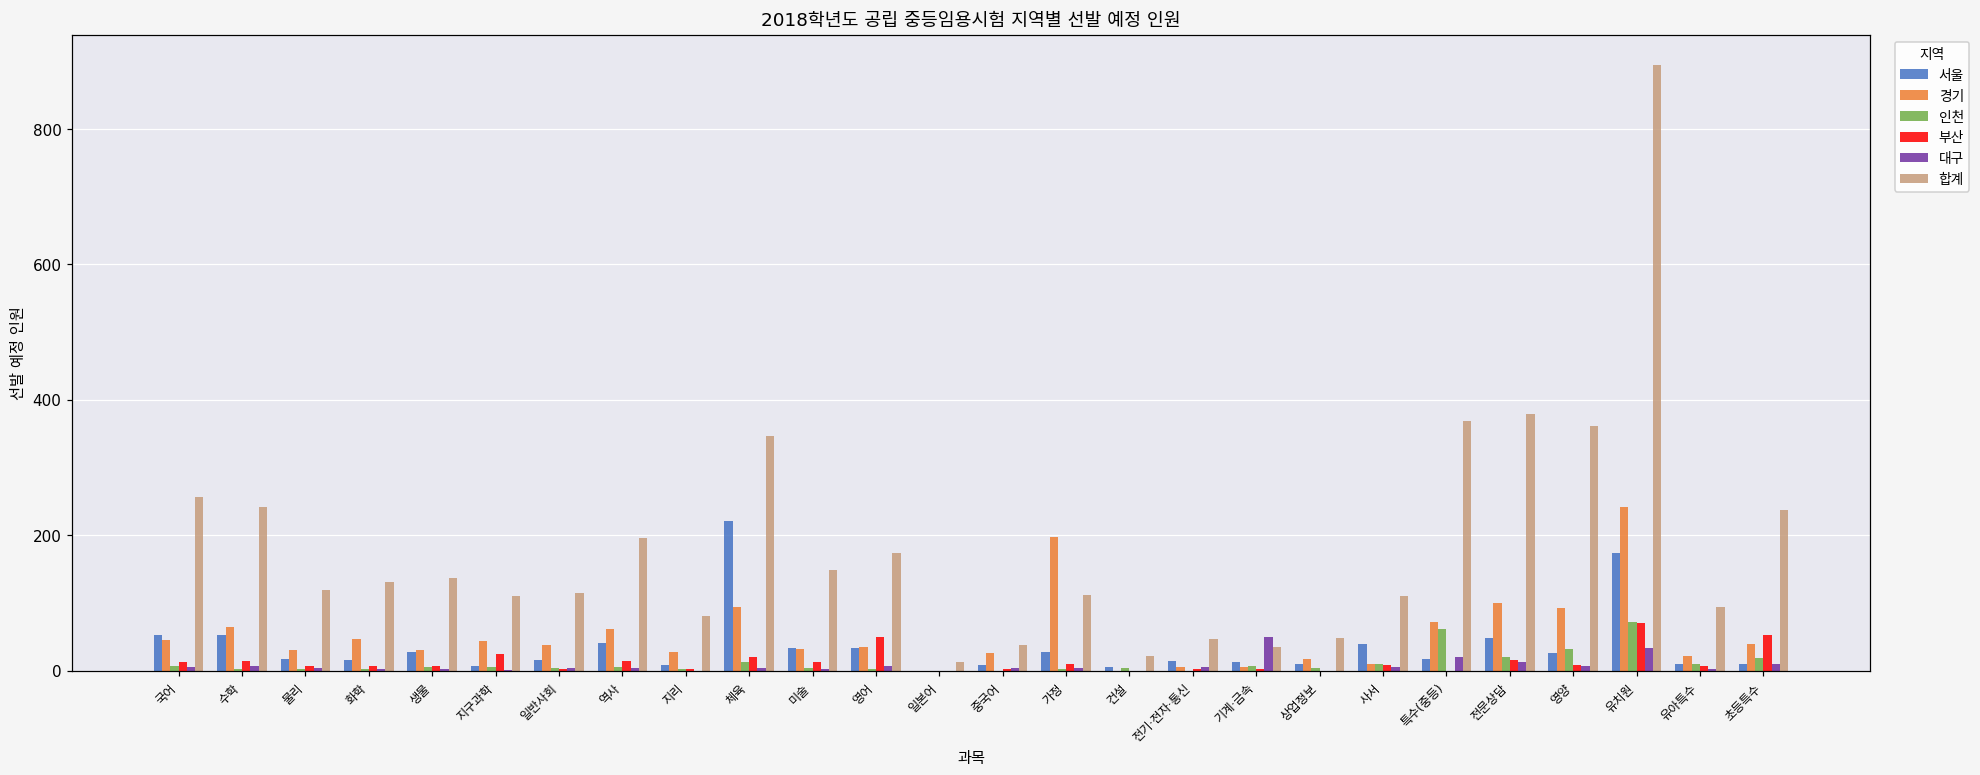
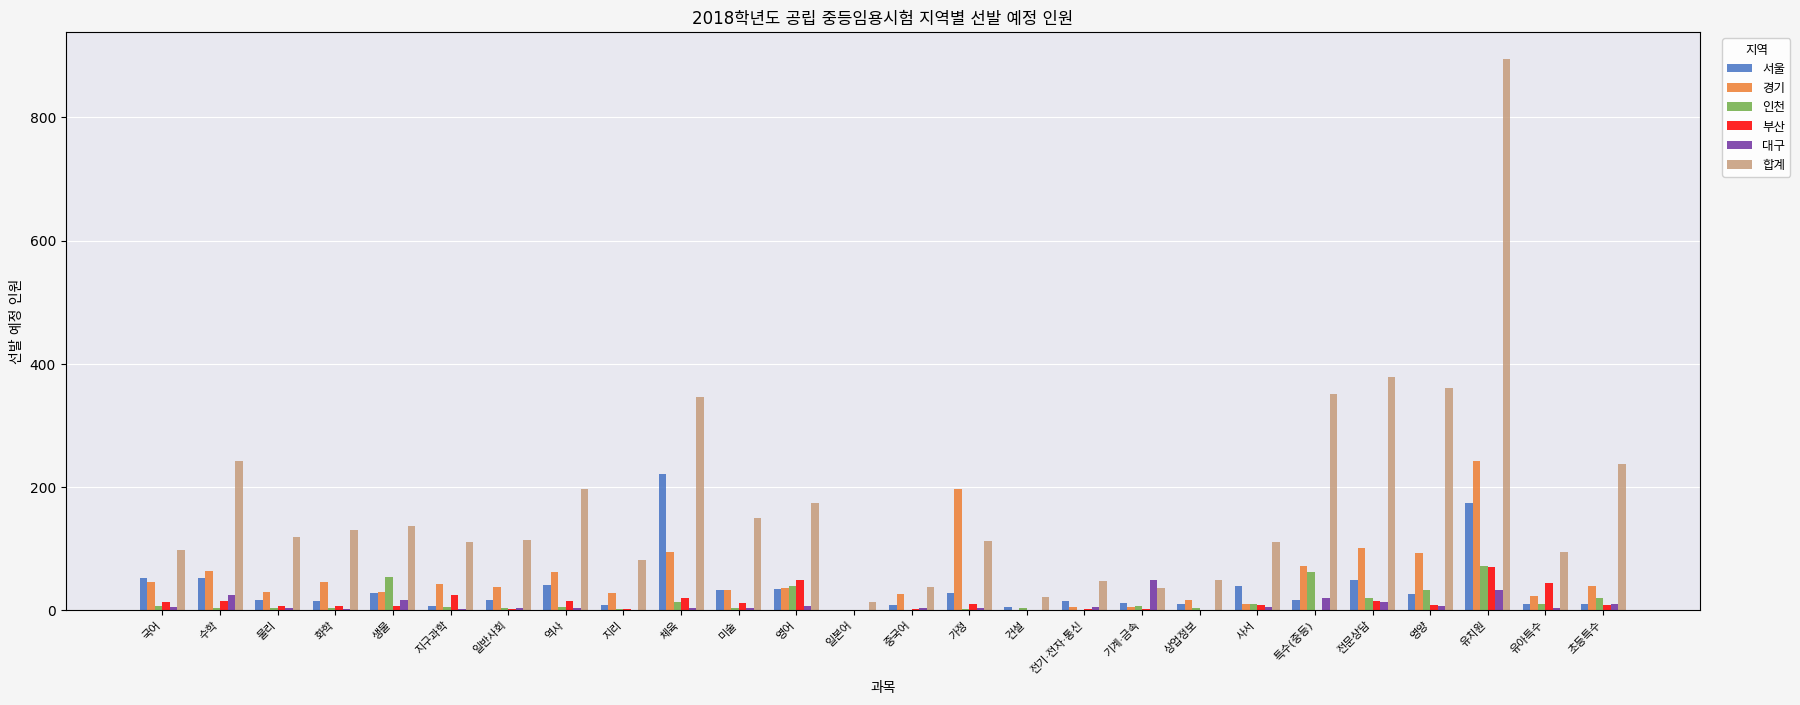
  {
    "서울": {
      "국어": 50,
      "수학": 50,
      "물리": 20,
      "화학": 20,
      "생물": 30,
      "지구과학": 10,
      "일반사회": 20,
      "역사": 40,
      "지리": 10,
      "체육": 220,
      "미술": 30,
      "영어": 30,
      "일본어": 0,
      "중국어": 10,
      "가정": 30,
      "건설": 10,
      "전기·전자·통신": 10,
      "기계·금속": 10,
      "상업정보": 10,
      "사서": 40,
      "특수(중등)": 20,
      "전문상담": 50,
      "영양": 30,
      "유치원": 170,
      "유아특수": 10,
      "초등특수": 10
    },
    "경기": {
      "국어": 50,
      "수학": 60,
      "물리": 30,
      "화학": 50,
      "생물": 30,
      "지구과학": 40,
      "일반사회": 40,
      "역사": 60,
      "지리": 30,
      "체육": 90,
      "미술": 30,
      "영어": 40,
      "일본어": 0,
      "중국어": 30,
      "가정": 200,
      "건설": 0,
      "전기·전자·통신": 10,
      "기계·금속": 10,
      "상업정보": 20,
      "사서": 10,
      "특수(중등)": 70,
      "전문상담": 100,
      "영양": 90,
      "유치원": 240,
      "유아특수": 20,
      "초등특수": 40
    },
    "인천": {
      "국어": 10,
-     "생물": 10,
+     "생물": 50,
      "지구과학": 10,
      "역사": 10,
      "체육": 10,
-     "영어": 0,
+     "영어": 40,
      "일본어": 0,
      "중국어": 0,
      "전기·전자·통신": 0,
      "기계·금속": 10,
      "사서": 10,
      "특수(중등)": 60,
      "전문상담": 20,
      "영양": 30,
      "유치원": 70,
      "유아특수": 10,
      "초등특수": 20
    },
    "부산": {
      "국어": 10,
      "수학": 10,
      "물리": 10,
      "화학": 10,
      "생물": 10,
      "지구과학": 30,
      "역사": 10,
      "체육": 20,
      "미술": 10,
      "영어": 50,
      "일본어": 0,
      "가정": 10,
      "건설": 0,
      "상업정보": 0,
      "사서": 10,
      "특수(중등)": 0,
      "전문상담": 20,
      "영양": 10,
      "유치원": 70,
-     "유아특수": 10,
-     "초등특수": 50
+     "유아특수": 40,
+     "초등특수": 10
    },
    "대구": {
      "국어": 10,
-     "수학": 10,
-     "생물": 0,
+     "수학": 20,
+     "생물": 20,
      "지리": 0,
      "영어": 10,
      "일본어": 0,
      "건설": 0,
      "전기·전자·통신": 10,
      "기계·금속": 50,
      "상업정보": 0,
      "사서": 10,
      "특수(중등)": 20,
      "전문상담": 10,
      "영양": 10,
      "유치원": 30,
      "초등특수": 10
    },
    "합계": {
-     "국어": 260,
+     "국어": 100,
      "수학": 240,
      "물리": 120,
      "화학": 130,
      "생물": 140,
      "지구과학": 110,
      "일반사회": 110,
      "역사": 200,
      "지리": 80,
      "체육": 350,
      "미술": 150,
      "영어": 170,
      "일본어": 10,
      "중국어": 40,
      "가정": 110,
      "건설": 20,
      "전기·전자·통신": 50,
      "기계·금속": 40,
      "상업정보": 50,
      "사서": 110,
-     "특수(중등)": 370,
+     "특수(중등)": 350,
      "전문상담": 380,
      "영양": 360,
      "유치원": 890,
      "유아특수": 90,
      "초등특수": 240
    }
  }
